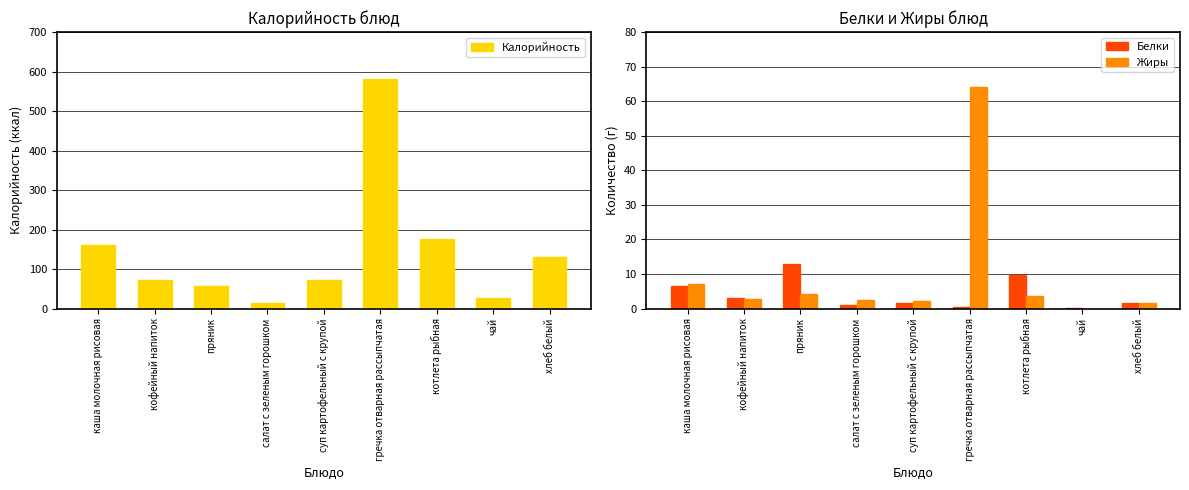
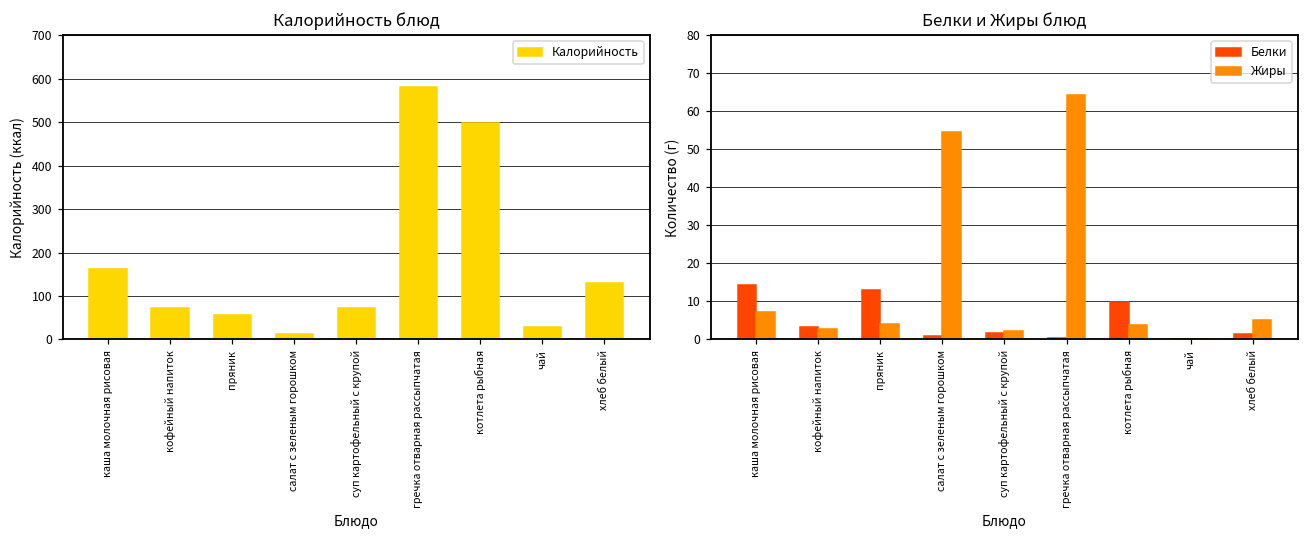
  {
    "Калорийность блюд": {
      "каша молочная рисовая": 160,
      "кофейный напиток": 70,
      "пряник": 60,
      "салат с зеленым горошком": 10,
      "суп картофельный с крупой": 70,
      "гречка отварная рассыпчатая": 580,
-     "котлета рыбная": 180,
+     "котлета рыбная": 500,
      "чай": 30,
      "хлеб белый": 130
    },
    "Белки и Жиры блюд": {
      "Белки": {
-       "каша молочная рисовая": 6,
+       "каша молочная рисовая": 14,
        "кофейный напиток": 3,
        "пряник": 13,
        "салат с зеленым горошком": 1,
        "суп картофельный с крупой": 2,
        "котлета рыбная": 10,
        "хлеб белый": 2
      },
      "Жиры": {
        "каша молочная рисовая": 7,
        "кофейный напиток": 3,
        "пряник": 4,
-       "салат с зеленым горошком": 3,
+       "салат с зеленым горошком": 55,
        "суп картофельный с крупой": 2,
        "гречка отварная рассыпчатая": 64,
        "котлета рыбная": 4,
        "чай": 0,
-       "хлеб белый": 2
+       "хлеб белый": 5
      }
    }
  }
